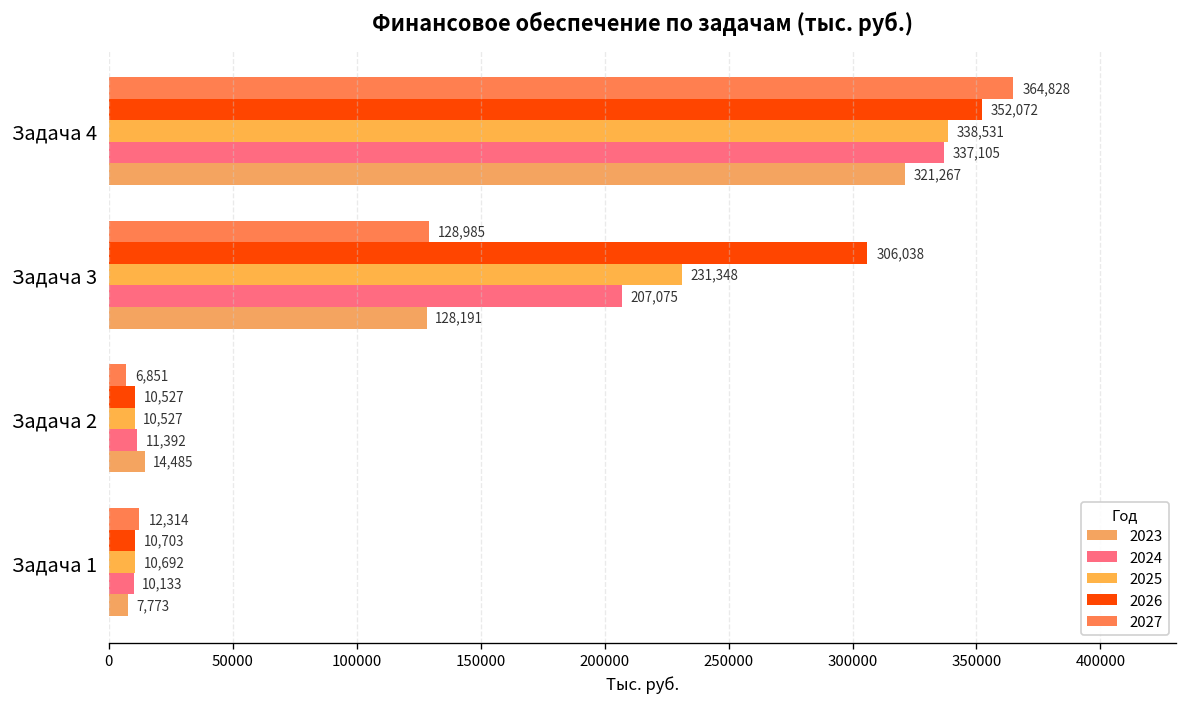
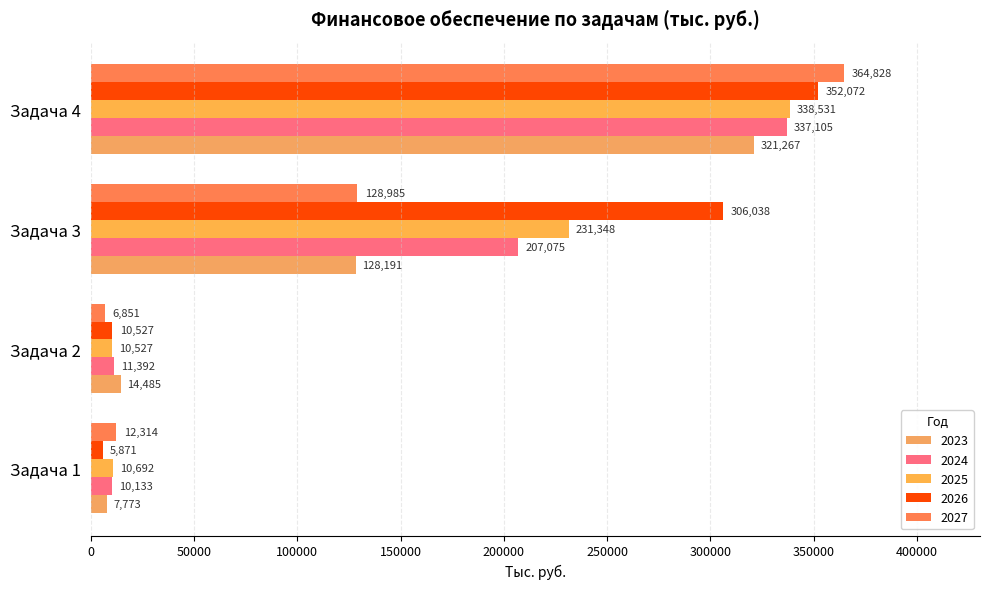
  {
    "2026": {
      "Задача 4": "352,072",
      "Задача 3": "306,038",
      "Задача 2": "10,527",
-     "Задача 1": "10,703"
+     "Задача 1": "5,871"
    }
  }
